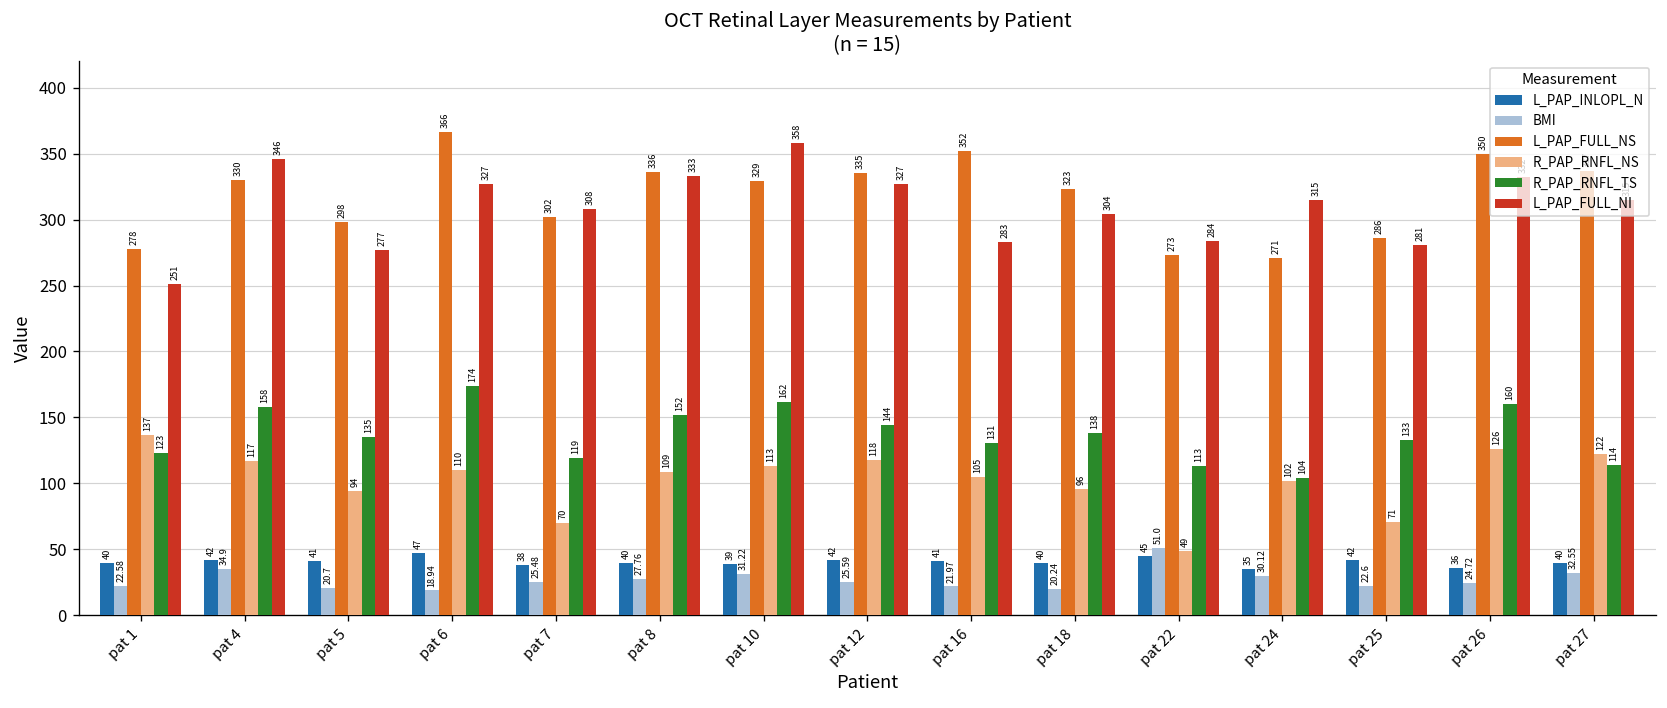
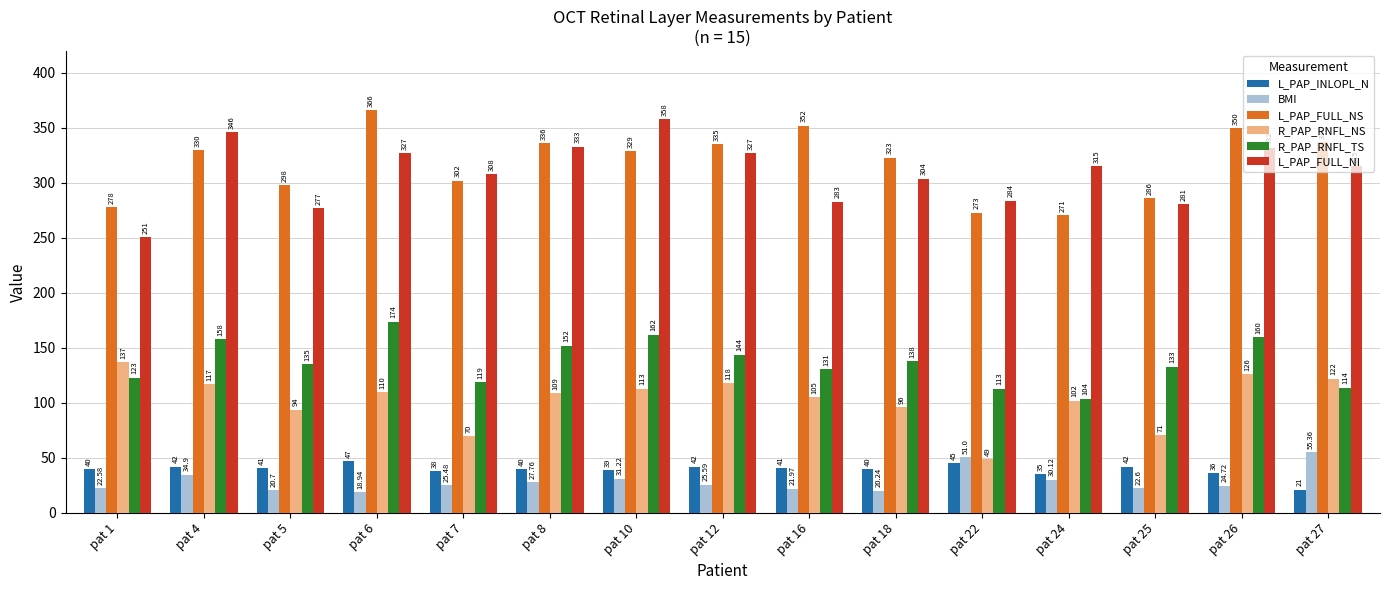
  {
    "L_PAP_INLOPL_N": {
      "pat 1": 40,
      "pat 4": 42,
      "pat 5": 41,
      "pat 6": 47,
      "pat 7": 38,
      "pat 8": 40,
      "pat 10": 39,
      "pat 12": 42,
      "pat 16": 41,
      "pat 18": 40,
      "pat 22": 45,
      "pat 24": 35,
      "pat 25": 42,
      "pat 26": 36,
-     "pat 27": 40
+     "pat 27": 21
    },
    "BMI": {
      "pat 1": 22.58,
      "pat 4": 34.9,
      "pat 5": 20.7,
      "pat 6": 18.94,
      "pat 7": 25.48,
      "pat 8": 27.76,
      "pat 10": 31.22,
      "pat 12": 25.59,
      "pat 16": 21.97,
      "pat 18": 20.24,
      "pat 22": 51.0,
      "pat 24": 30.12,
      "pat 25": 22.6,
      "pat 26": 24.72,
-     "pat 27": 32.55
+     "pat 27": 55.36
    },
    "L_PAP_FULL_NS": {
      "pat 1": 278,
      "pat 4": 330,
      "pat 5": 298,
      "pat 6": 366,
      "pat 7": 302,
      "pat 8": 336,
      "pat 10": 329,
      "pat 12": 335,
      "pat 16": 352,
      "pat 18": 323,
      "pat 22": 273,
      "pat 24": 271,
      "pat 25": 286,
      "pat 26": 350
    },
    "R_PAP_RNFL_NS": {
      "pat 1": 137,
      "pat 4": 117,
      "pat 5": 94,
      "pat 6": 110,
      "pat 7": 70,
      "pat 8": 109,
      "pat 10": 113,
      "pat 12": 118,
      "pat 16": 105,
      "pat 18": 96,
      "pat 22": 49,
      "pat 24": 102,
      "pat 25": 71,
      "pat 26": 126,
      "pat 27": 122
    },
    "R_PAP_RNFL_TS": {
      "pat 1": 123,
      "pat 4": 158,
      "pat 5": 135,
      "pat 6": 174,
      "pat 7": 119,
      "pat 8": 152,
      "pat 10": 162,
      "pat 12": 144,
      "pat 16": 131,
      "pat 18": 138,
      "pat 22": 113,
      "pat 24": 104,
      "pat 25": 133,
      "pat 26": 160,
      "pat 27": 114
    },
    "L_PAP_FULL_NI": {
      "pat 1": 251,
      "pat 4": 346,
      "pat 5": 277,
      "pat 6": 327,
      "pat 7": 308,
      "pat 8": 333,
      "pat 10": 358,
      "pat 12": 327,
      "pat 16": 283,
      "pat 18": 304,
      "pat 22": 284,
      "pat 24": 315,
      "pat 25": 281
    }
  }
